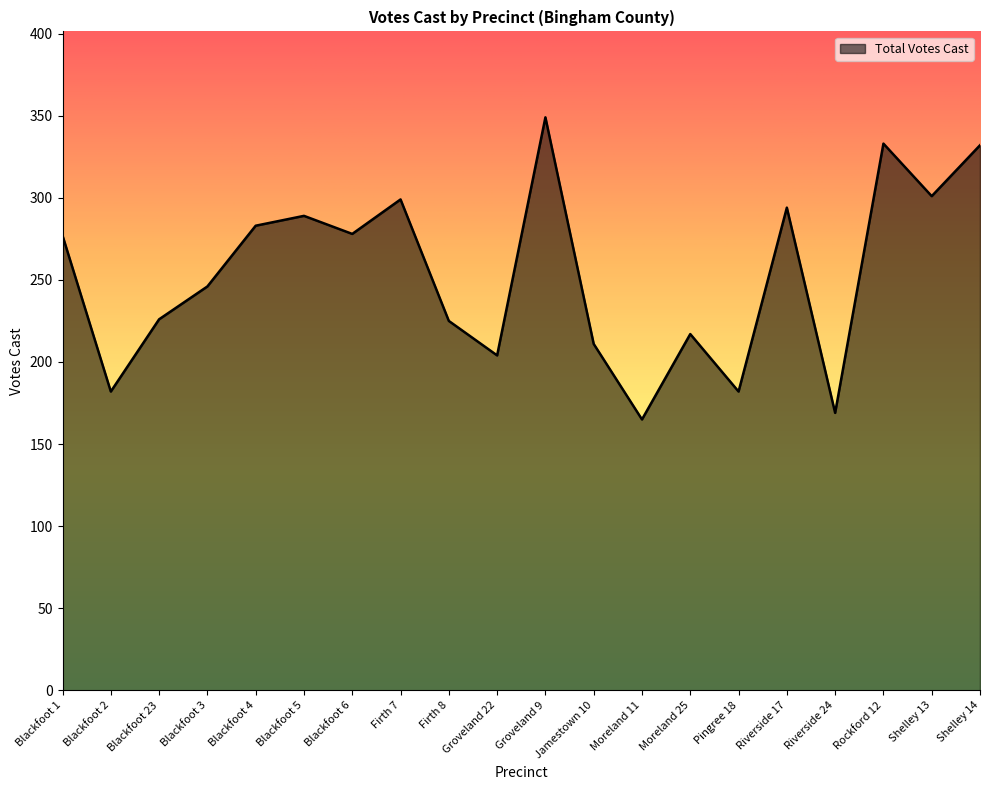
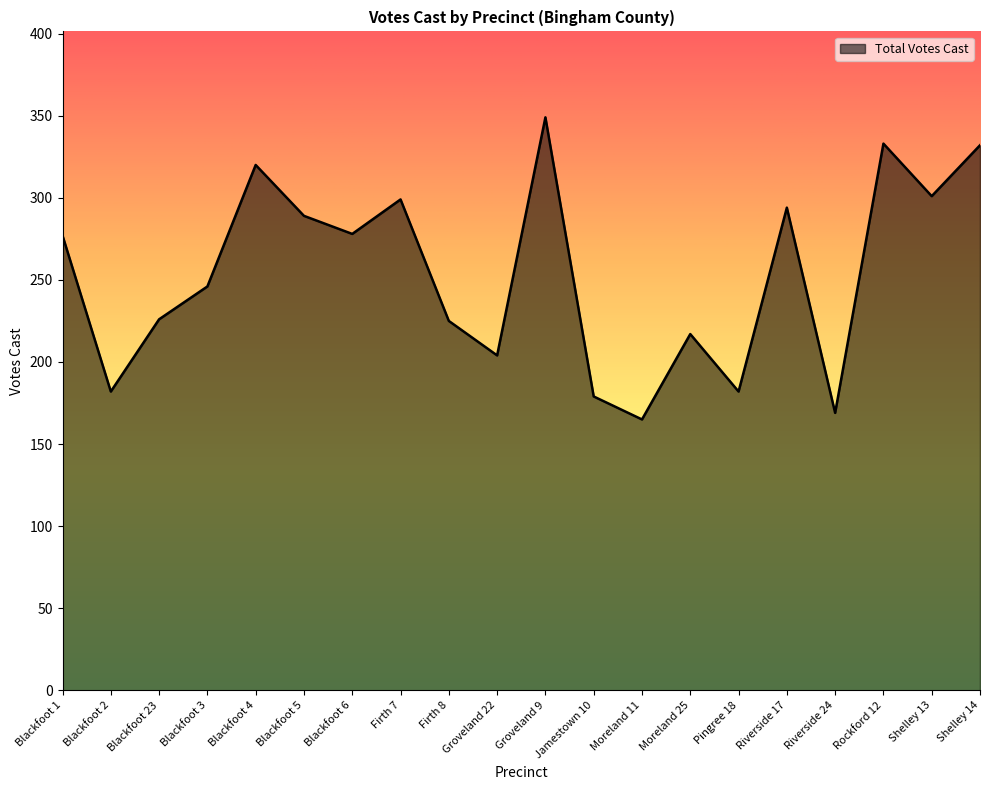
  {
    "Blackfoot 1": 277,
    "Blackfoot 2": 182,
    "Blackfoot 23": 226,
    "Blackfoot 3": 246,
-   "Blackfoot 4": 283,
+   "Blackfoot 4": 320,
    "Blackfoot 5": 289,
    "Blackfoot 6": 278,
    "Firth 7": 299,
    "Firth 8": 225,
    "Groveland 22": 204,
    "Groveland 9": 349,
-   "Jamestown 10": 211,
+   "Jamestown 10": 179,
    "Moreland 11": 165,
    "Moreland 25": 217,
    "Pingree 18": 182,
    "Riverside 17": 294,
    "Riverside 24": 169,
    "Rockford 12": 333,
    "Shelley 13": 301,
    "Shelley 14": 332
  }
